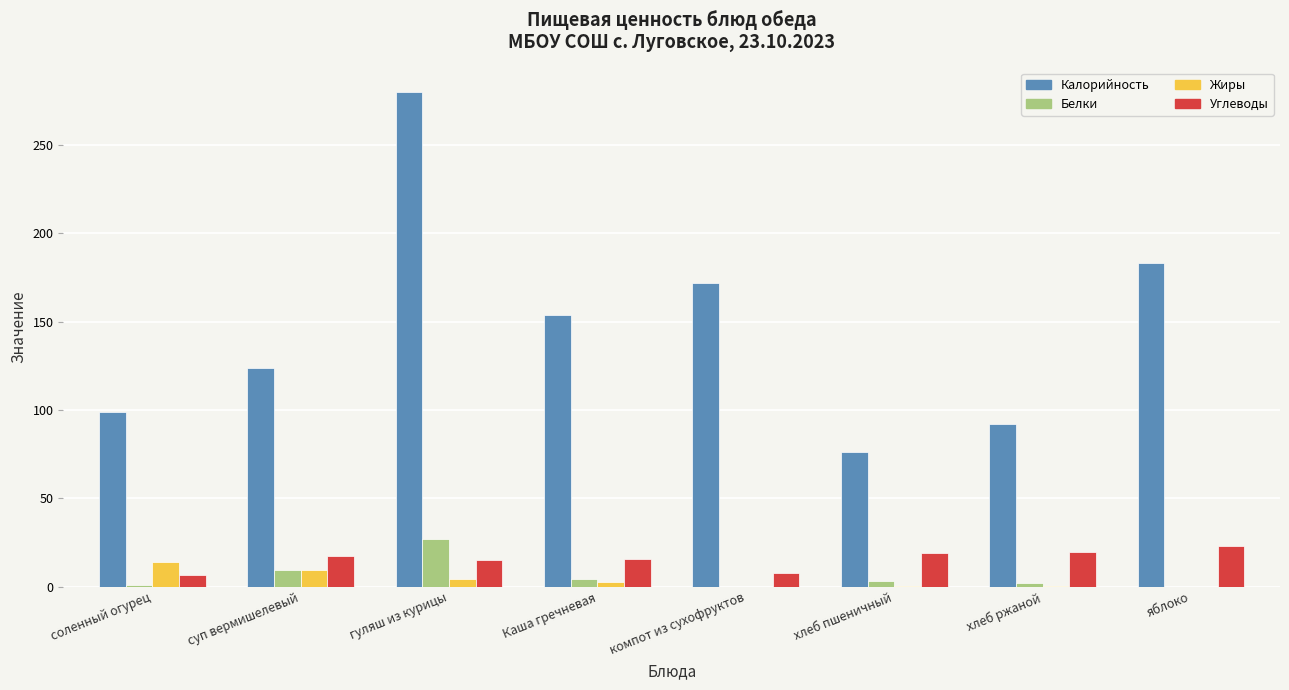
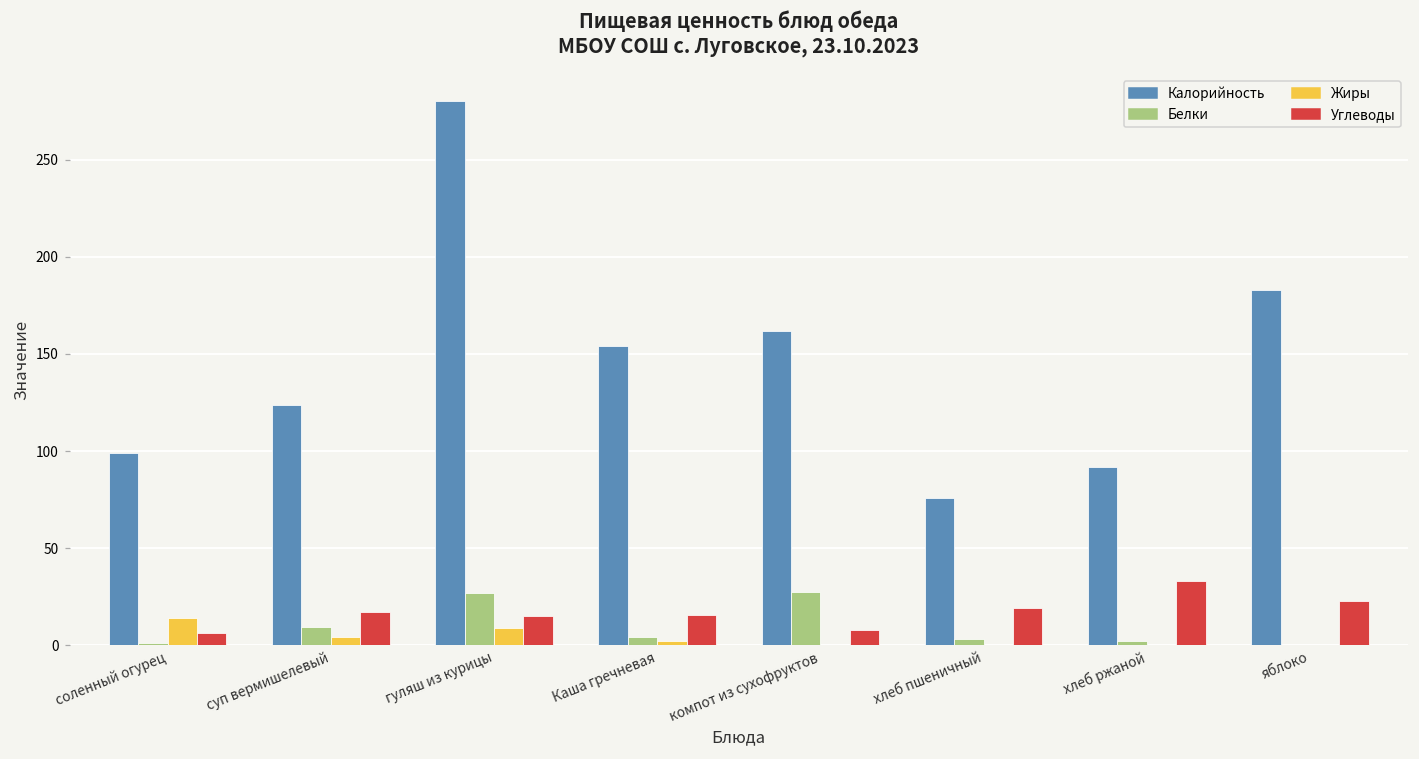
  {
    "Калорийность": {
      "соленный огурец": 99,
      "суп вермишелевый": 124,
      "гуляш из курицы": 280,
      "Каша гречневая": 154,
-     "компот из сухофруктов": 172,
+     "компот из сухофруктов": 162,
      "хлеб пшеничный": 76,
      "хлеб ржаной": 92,
      "яблоко": 183
    },
    "Белки": {
      "суп вермишелевый": 9,
      "гуляш из курицы": 27,
      "Каша гречневая": 4,
-     "компот из сухофруктов": 0,
+     "компот из сухофруктов": 27,
      "хлеб пшеничный": 3,
      "хлеб ржаной": 2,
      "яблоко": 0
    },
    "Жиры": {
      "соленный огурец": 14,
-     "суп вермишелевый": 9,
-     "гуляш из курицы": 4,
+     "суп вермишелевый": 4,
+     "гуляш из курицы": 9,
      "Каша гречневая": 2,
      "яблоко": 0
    },
    "Углеводы": {
      "соленный огурец": 7,
      "суп вермишелевый": 17,
      "гуляш из курицы": 15,
      "Каша гречневая": 16,
      "компот из сухофруктов": 8,
      "хлеб пшеничный": 19,
-     "хлеб ржаной": 20,
+     "хлеб ржаной": 33,
      "яблоко": 23
    }
  }
